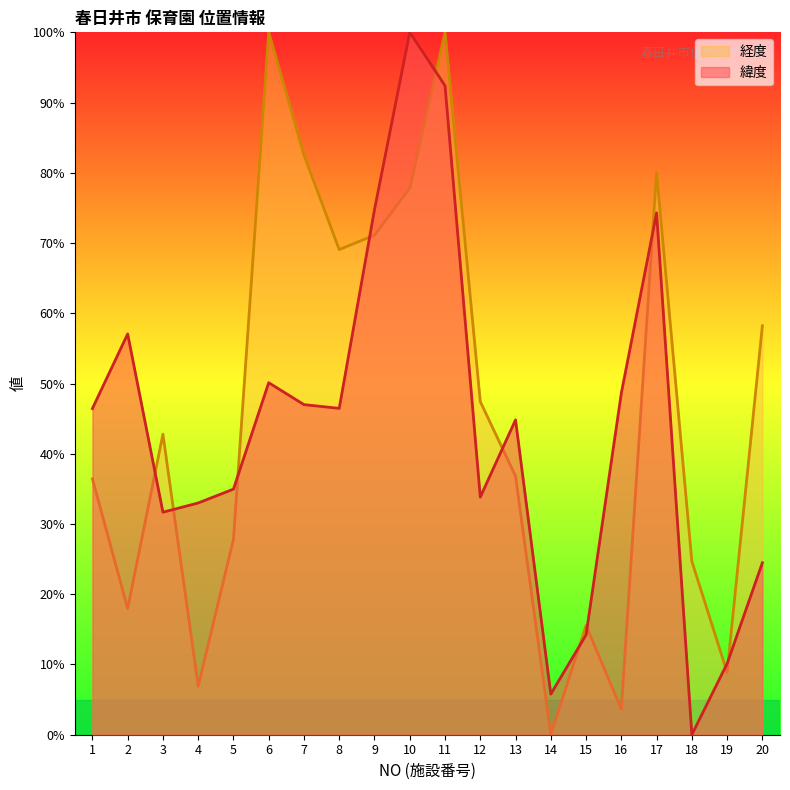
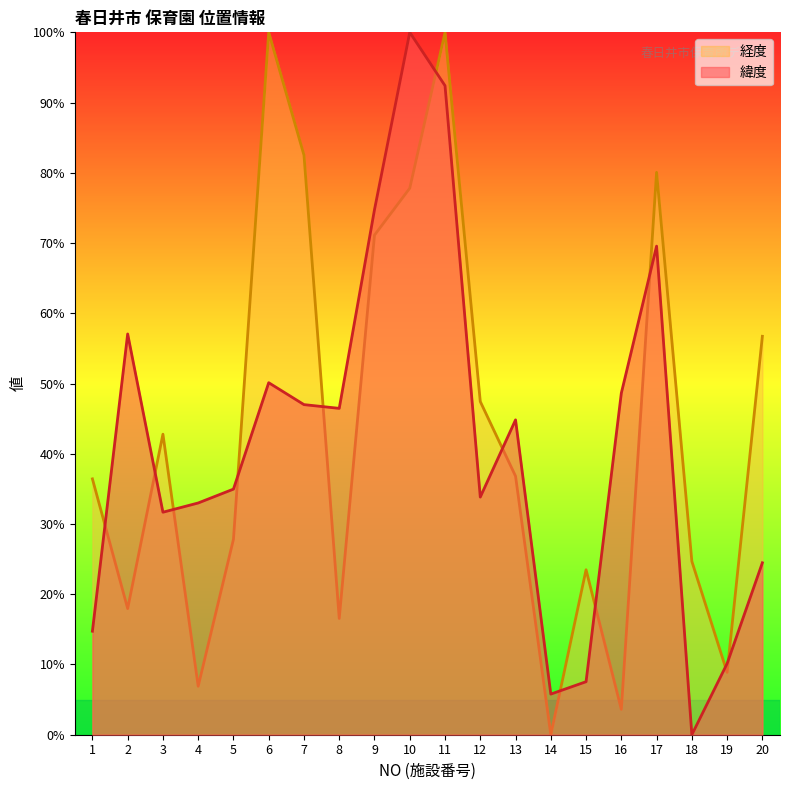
  {
    "経度": {
      "1": "36%",
      "2": "18%",
      "3": "43%",
      "4": "7%",
      "5": "28%",
      "6": "100%",
      "7": "83%",
-     "8": "69%",
+     "8": "17%",
      "9": "71%",
      "10": "78%",
      "11": "100%",
      "12": "47%",
      "13": "37%",
-     "15": "16%",
+     "15": "23%",
      "17": "80%",
      "18": "25%",
      "19": "9%",
-     "20": "58%"
+     "20": "57%"
    },
    "緯度": {
-     "1": "46%",
+     "1": "15%",
      "2": "57%",
      "3": "32%",
      "4": "33%",
      "5": "35%",
      "6": "50%",
      "7": "47%",
      "8": "46%",
      "9": "75%",
      "10": "100%",
      "11": "92%",
      "12": "34%",
      "13": "45%",
      "14": "6%",
-     "15": "14%",
+     "15": "8%",
      "16": "49%",
-     "17": "74%",
+     "17": "70%",
      "19": "10%",
      "20": "24%"
    }
  }
